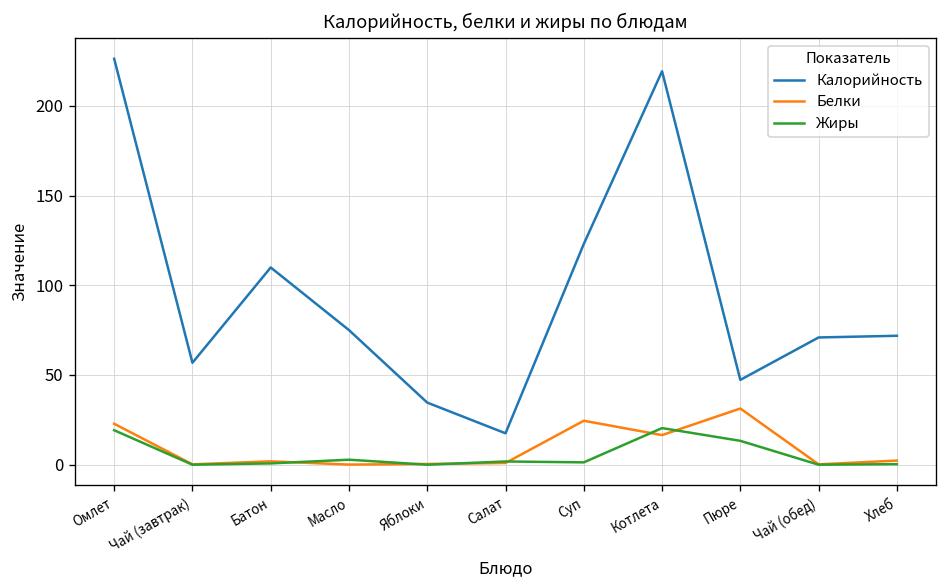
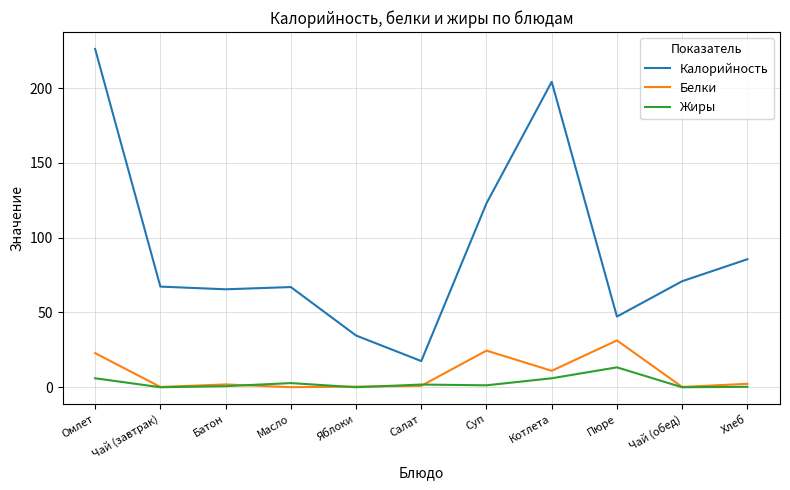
  {
    "Калорийность": {
      "Омлет": 226,
-     "Чай (завтрак)": 57,
-     "Батон": 110,
-     "Масло": 75,
+     "Чай (завтрак)": 67,
+     "Батон": 66,
+     "Масло": 67,
      "Яблоки": 35,
      "Салат": 18,
      "Суп": 123,
-     "Котлета": 219,
+     "Котлета": 204,
      "Пюре": 47,
      "Чай (обед)": 71,
-     "Хлеб": 72
+     "Хлеб": 86
    },
    "Белки": {
      "Омлет": 23,
      "Масло": 0,
      "Суп": 25,
-     "Котлета": 17,
+     "Котлета": 11,
      "Пюре": 31,
      "Хлеб": 2
    },
    "Жиры": {
-     "Омлет": 19,
+     "Омлет": 6,
      "Масло": 3,
      "Суп": 1,
-     "Котлета": 20,
+     "Котлета": 6,
      "Пюре": 13,
      "Хлеб": 0
    }
  }
